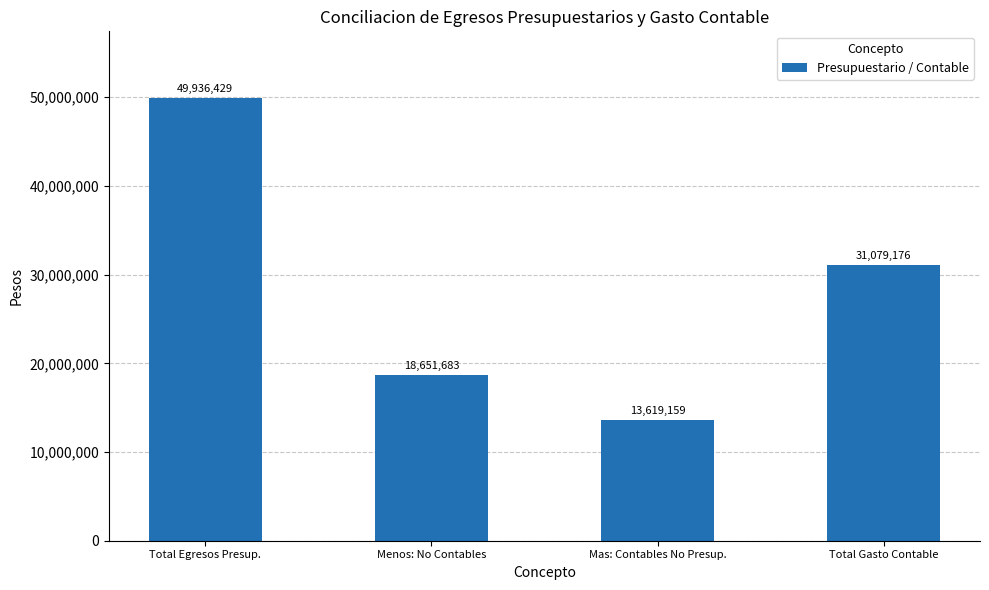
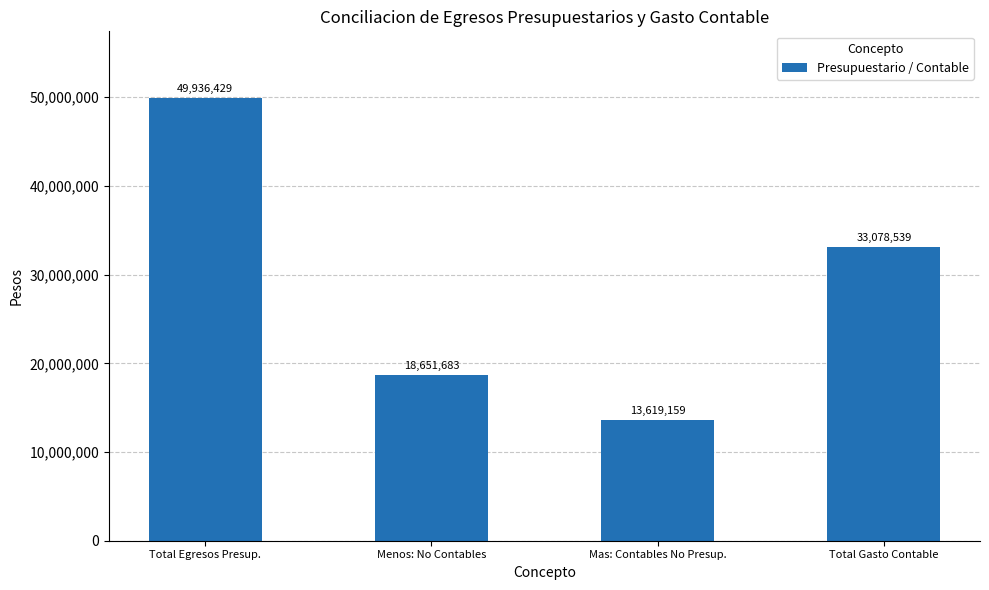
  {
    "Total Egresos Presup.": "49,936,429",
    "Menos: No Contables": "18,651,683",
    "Mas: Contables No Presup.": "13,619,159",
-   "Total Gasto Contable": "31,079,176"
+   "Total Gasto Contable": "33,078,539"
  }
